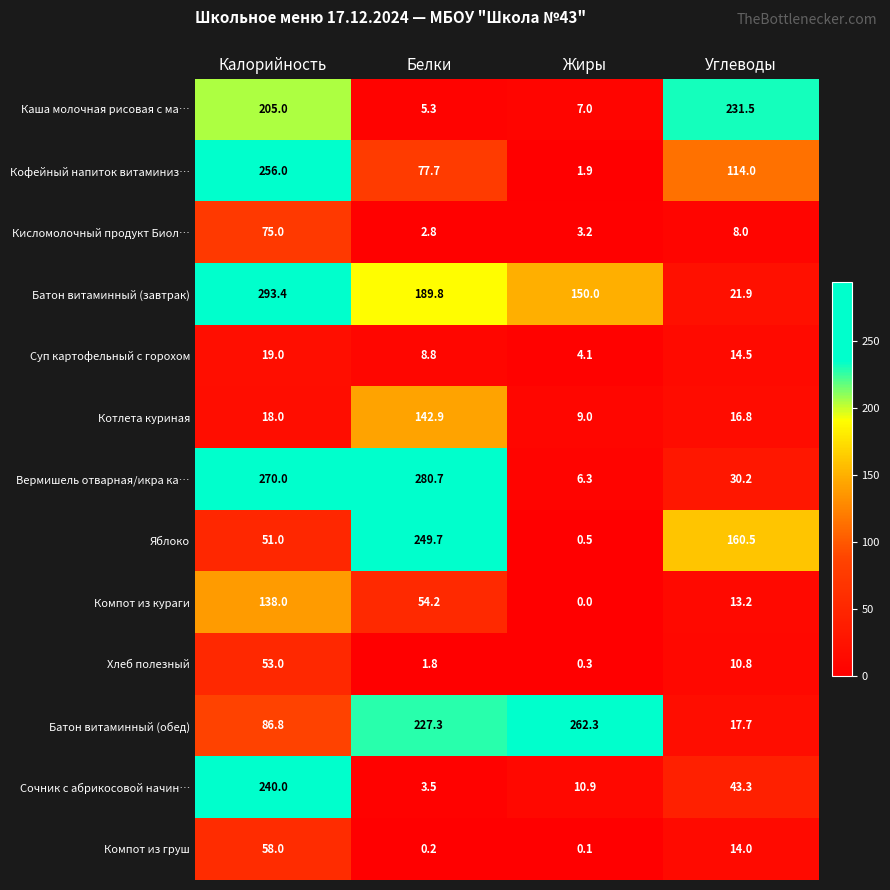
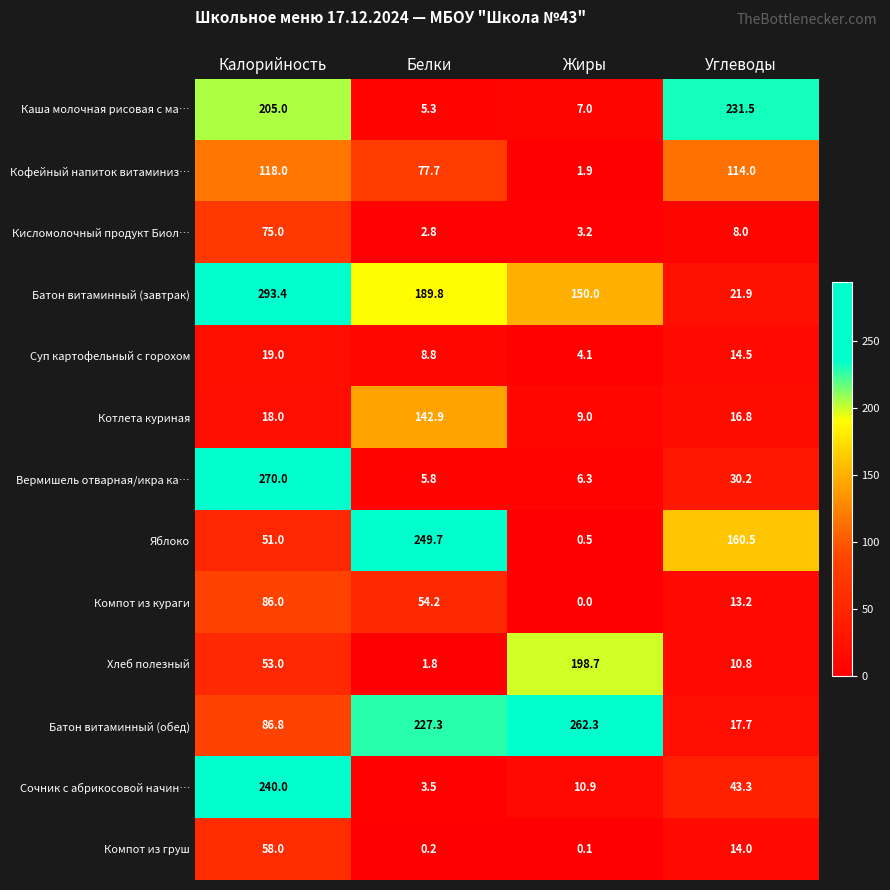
  {
    "Каша молочная рисовая с ма…": {
      "Калорийность": 205.0,
      "Белки": 5.3,
      "Жиры": 7.0,
      "Углеводы": 231.5
    },
    "Кофейный напиток витаминиз…": {
-     "Калорийность": 256.0,
+     "Калорийность": 118.0,
      "Белки": 77.7,
      "Жиры": 1.9,
      "Углеводы": 114.0
    },
    "Кисломолочный продукт Биол…": {
      "Калорийность": 75.0,
      "Белки": 2.8,
      "Жиры": 3.2,
      "Углеводы": 8.0
    },
    "Батон витаминный (завтрак)": {
      "Калорийность": 293.4,
      "Белки": 189.8,
      "Жиры": 150.0,
      "Углеводы": 21.9
    },
    "Суп картофельный с горохом": {
      "Калорийность": 19.0,
      "Белки": 8.8,
      "Жиры": 4.1,
      "Углеводы": 14.5
    },
    "Котлета куриная": {
      "Калорийность": 18.0,
      "Белки": 142.9,
      "Жиры": 9.0,
      "Углеводы": 16.8
    },
    "Вермишель отварная/икра ка…": {
      "Калорийность": 270.0,
-     "Белки": 280.7,
+     "Белки": 5.8,
      "Жиры": 6.3,
      "Углеводы": 30.2
    },
    "Яблоко": {
      "Калорийность": 51.0,
      "Белки": 249.7,
      "Жиры": 0.5,
      "Углеводы": 160.5
    },
    "Компот из кураги": {
-     "Калорийность": 138.0,
+     "Калорийность": 86.0,
      "Белки": 54.2,
      "Жиры": 0.0,
      "Углеводы": 13.2
    },
    "Хлеб полезный": {
      "Калорийность": 53.0,
      "Белки": 1.8,
-     "Жиры": 0.3,
+     "Жиры": 198.7,
      "Углеводы": 10.8
    },
    "Батон витаминный (обед)": {
      "Калорийность": 86.8,
      "Белки": 227.3,
      "Жиры": 262.3,
      "Углеводы": 17.7
    },
    "Сочник с абрикосовой начин…": {
      "Калорийность": 240.0,
      "Белки": 3.5,
      "Жиры": 10.9,
      "Углеводы": 43.3
    },
    "Компот из груш": {
      "Калорийность": 58.0,
      "Белки": 0.2,
      "Жиры": 0.1,
      "Углеводы": 14.0
    }
  }
